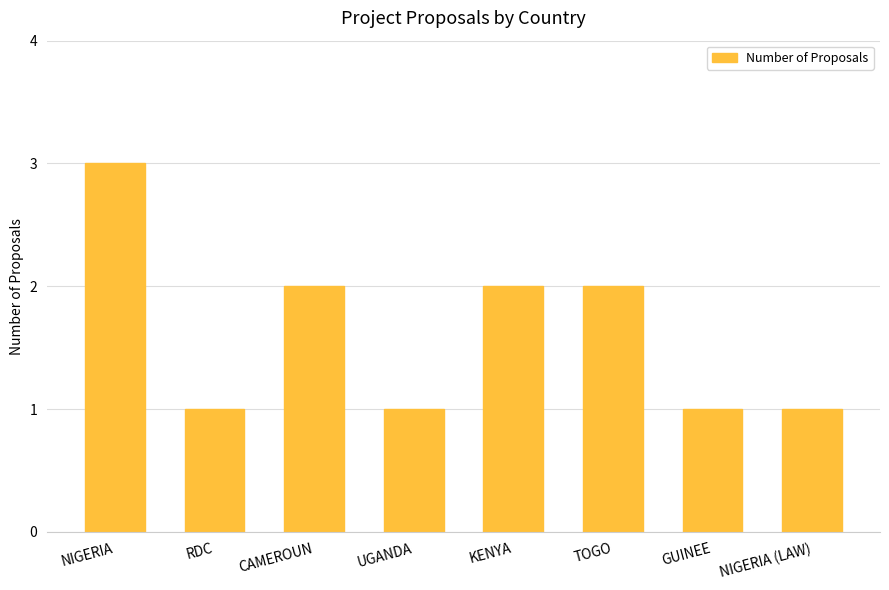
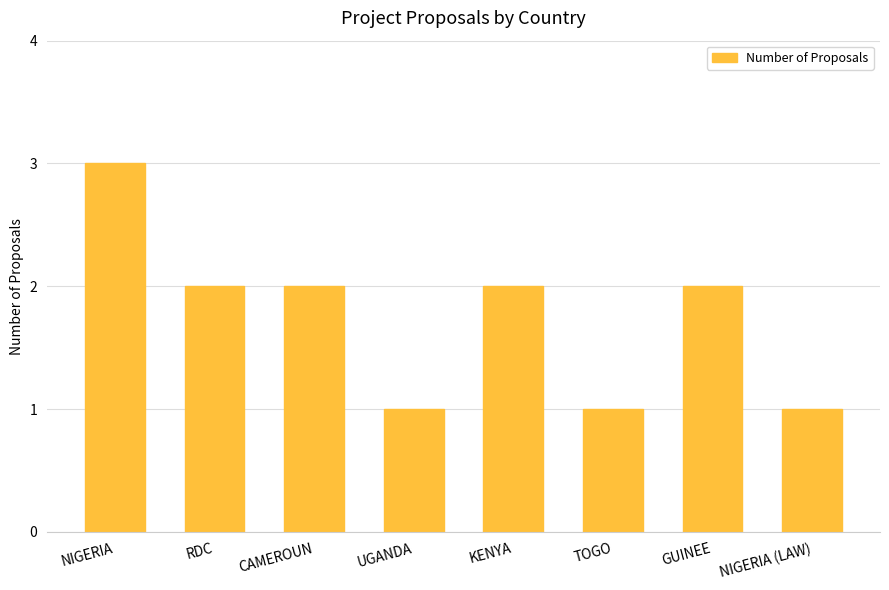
  {
    "NIGERIA": 3,
-   "RDC": 1,
+   "RDC": 2,
    "CAMEROUN": 2,
    "UGANDA": 1,
    "KENYA": 2,
-   "TOGO": 2,
-   "GUINEE": 1,
+   "TOGO": 1,
+   "GUINEE": 2,
    "NIGERIA (LAW)": 1
  }
